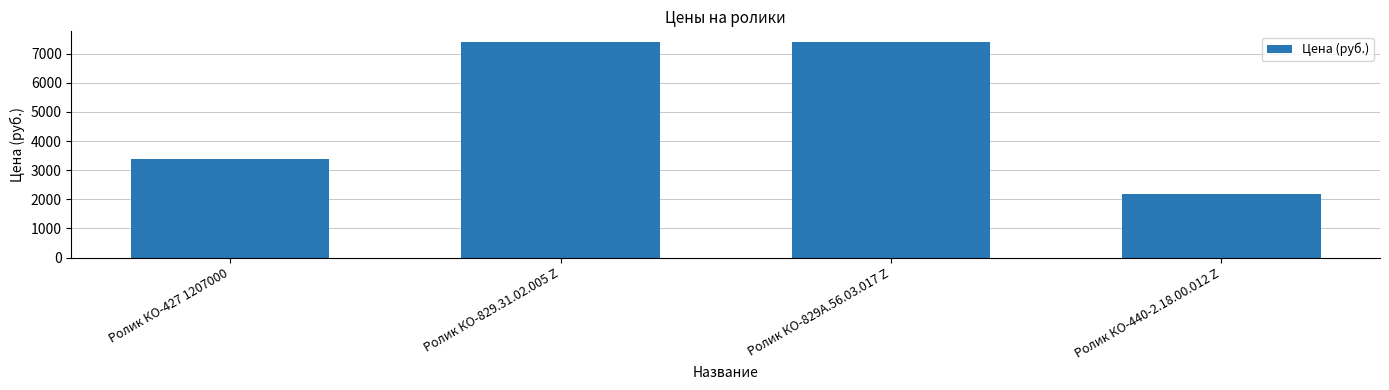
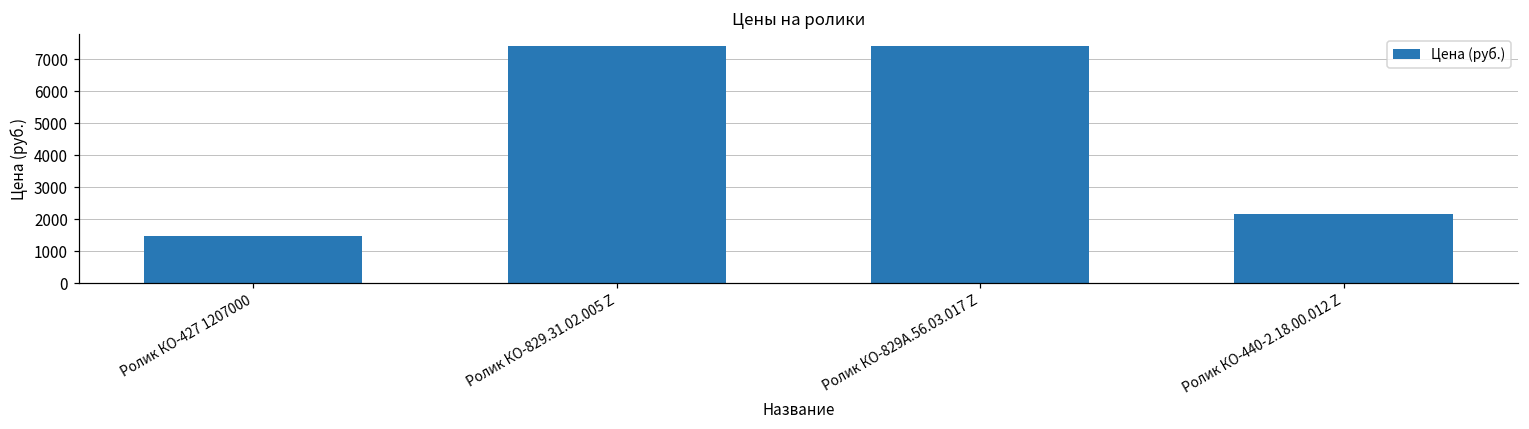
  {
-   "Ролик КО-427 1207000": 3400,
+   "Ролик КО-427 1207000": 1500,
    "Ролик КО-829.31.02.005 Z": 7400,
    "Ролик КО-829А.56.03.017 Z": 7400,
    "Ролик КО-440-2.18.00.012 Z": 2200
  }
